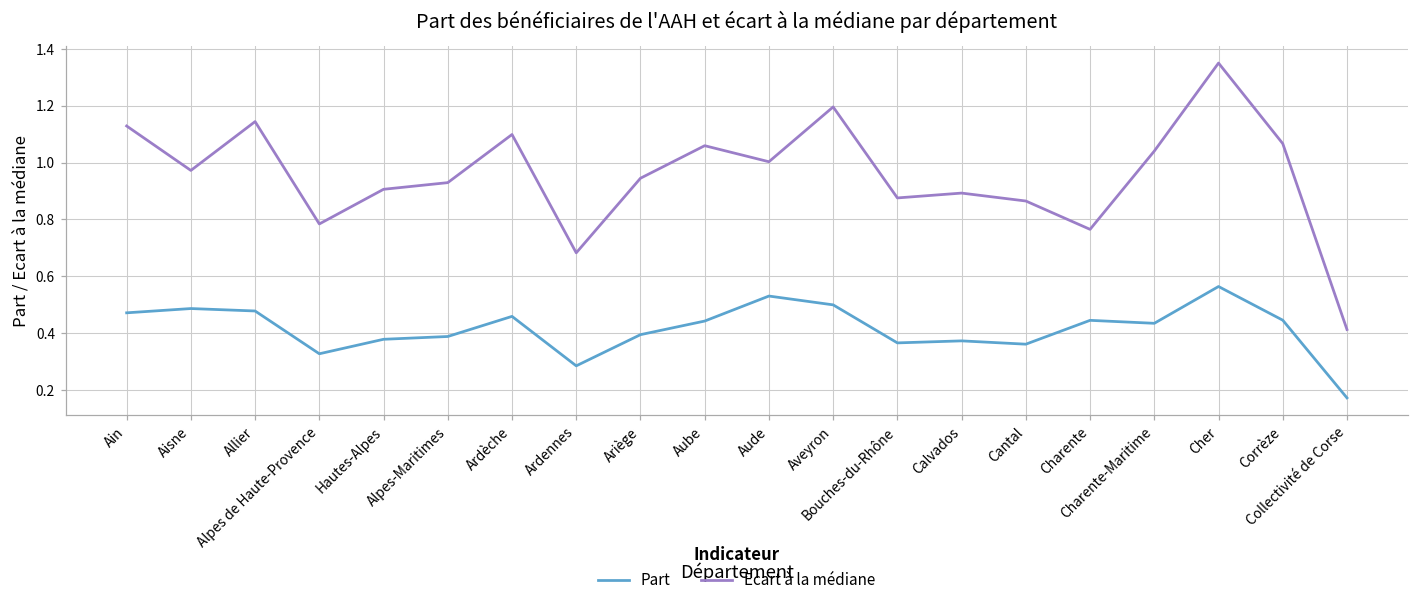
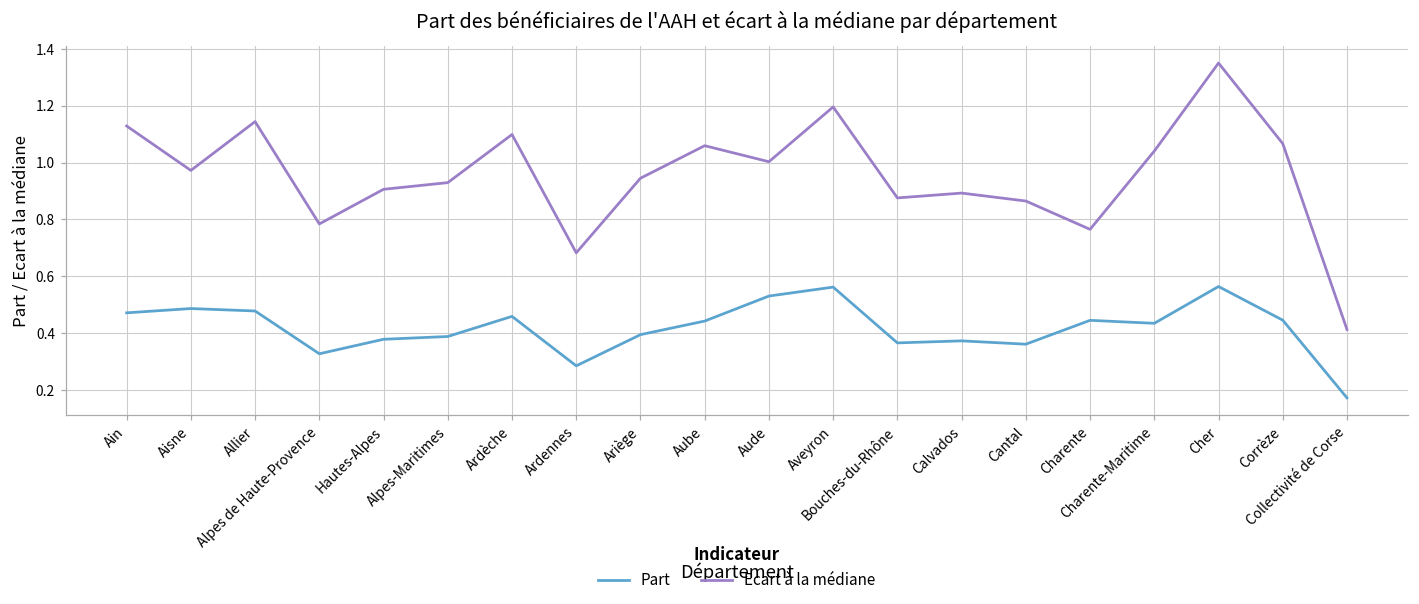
  {
    "Part": {
      "Ain": 0.47,
      "Aisne": 0.49,
      "Allier": 0.48,
      "Alpes de Haute-Provence": 0.33,
      "Hautes-Alpes": 0.38,
      "Alpes-Maritimes": 0.39,
      "Ardèche": 0.46,
      "Ardennes": 0.29,
      "Ariège": 0.39,
      "Aube": 0.44,
      "Aude": 0.53,
-     "Aveyron": 0.50,
+     "Aveyron": 0.56,
      "Bouches-du-Rhône": 0.37,
      "Calvados": 0.37,
      "Cantal": 0.36,
      "Charente": 0.45,
      "Charente-Maritime": 0.43,
      "Cher": 0.56,
      "Corrèze": 0.45,
      "Collectivité de Corse": 0.17
    },
    "Ecart à la médiane": {
      "Ain": 1.13,
      "Aisne": 0.97,
      "Allier": 1.14,
      "Alpes de Haute-Provence": 0.78,
      "Hautes-Alpes": 0.91,
      "Alpes-Maritimes": 0.93,
      "Ardèche": 1.10,
      "Ardennes": 0.68,
      "Ariège": 0.94,
      "Aube": 1.06,
      "Aude": 1.00,
      "Aveyron": 1.20,
      "Bouches-du-Rhône": 0.88,
      "Calvados": 0.89,
      "Cantal": 0.86,
      "Charente": 0.77,
      "Charente-Maritime": 1.04,
      "Cher": 1.35,
      "Corrèze": 1.07,
      "Collectivité de Corse": 0.41
    }
  }
